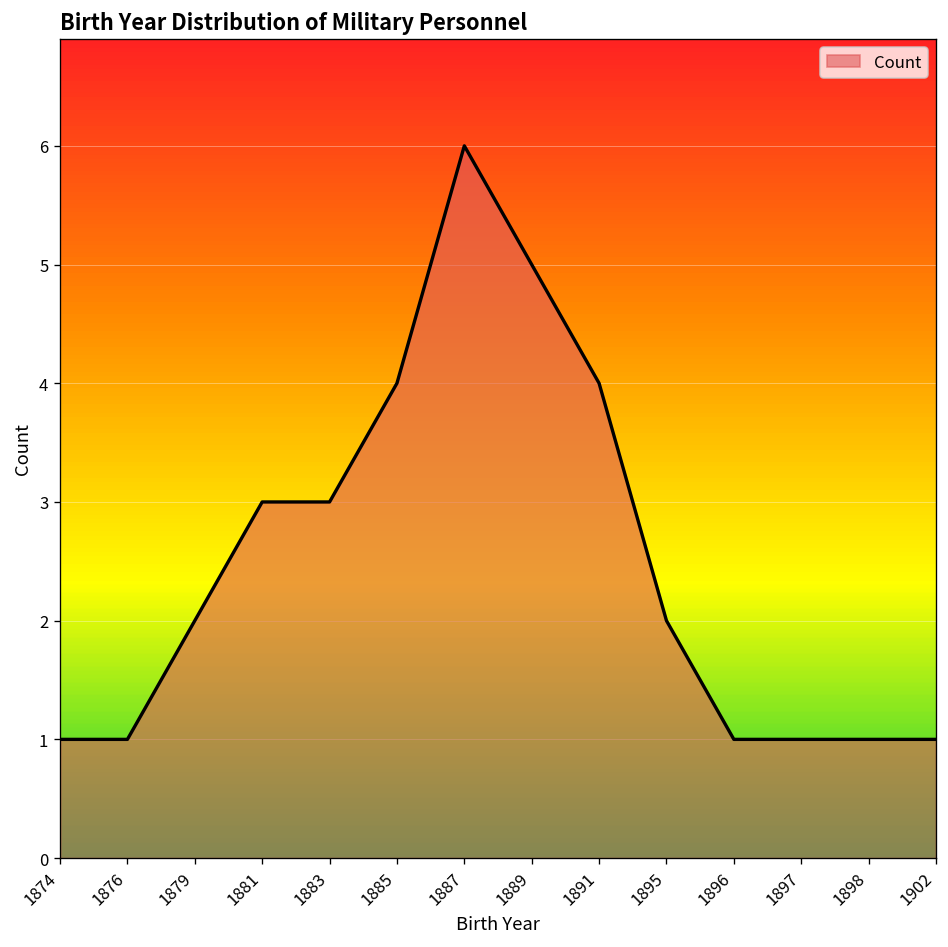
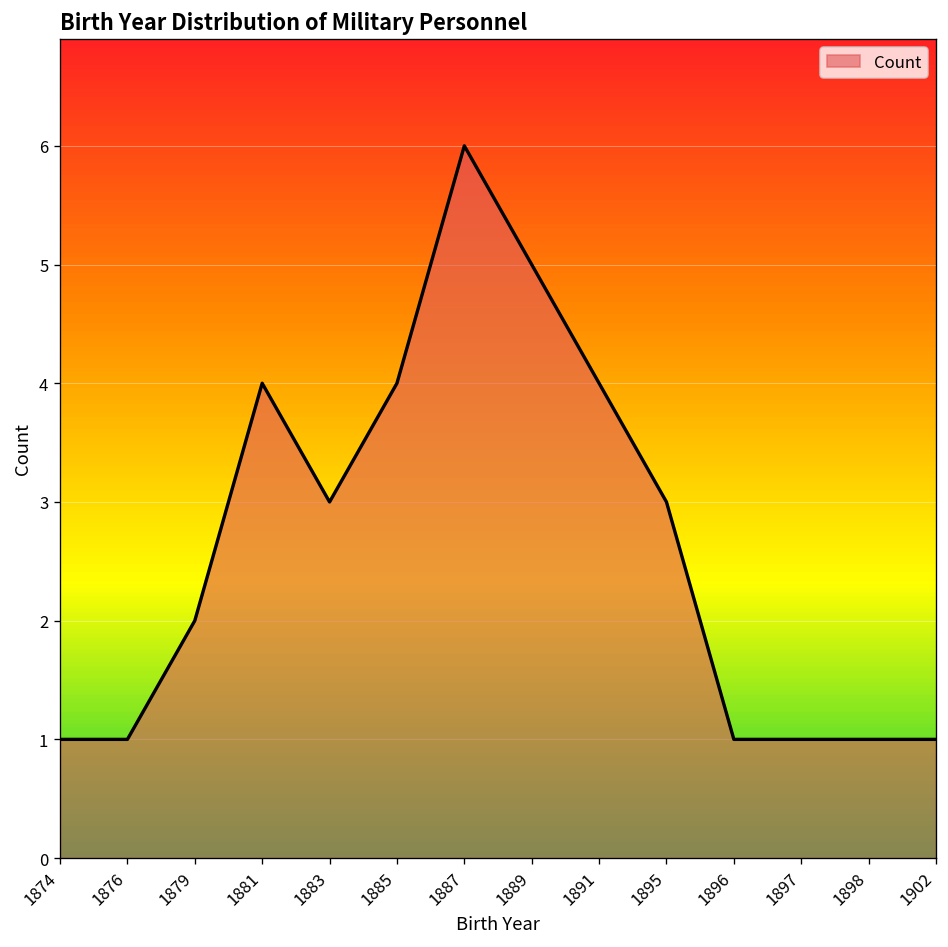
  {
    "1874": 1,
    "1876": 1,
    "1879": 2,
-   "1881": 3,
+   "1881": 4,
    "1883": 3,
    "1885": 4,
    "1887": 6,
    "1889": 5,
    "1891": 4,
-   "1895": 2,
+   "1895": 3,
    "1896": 1,
    "1897": 1,
    "1898": 1,
    "1902": 1
  }
